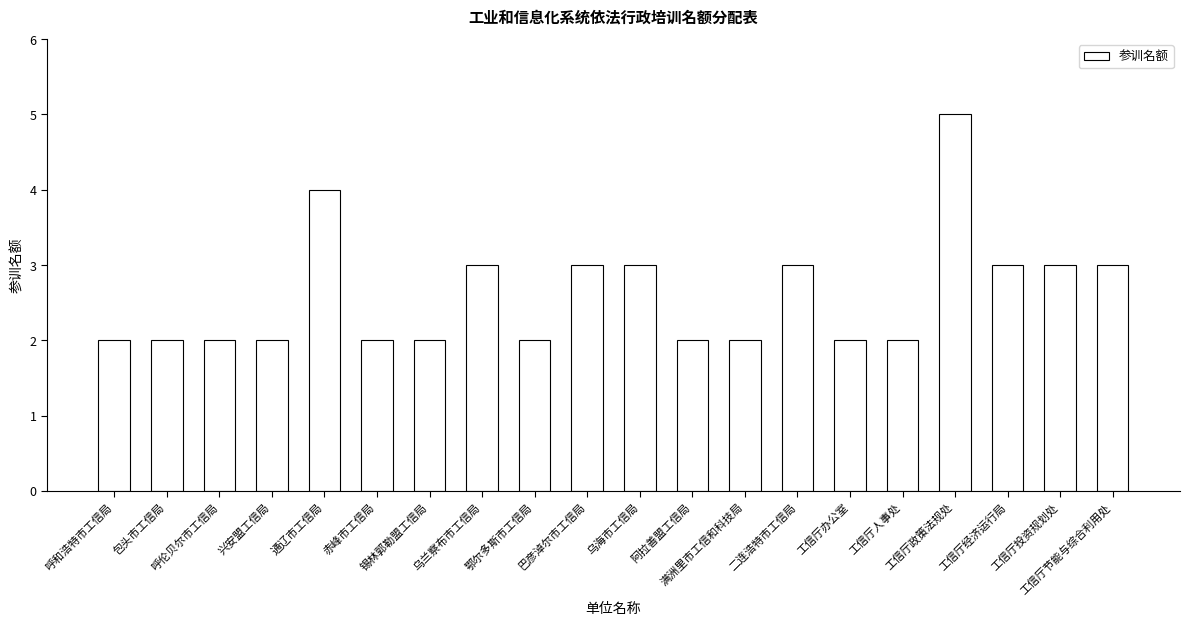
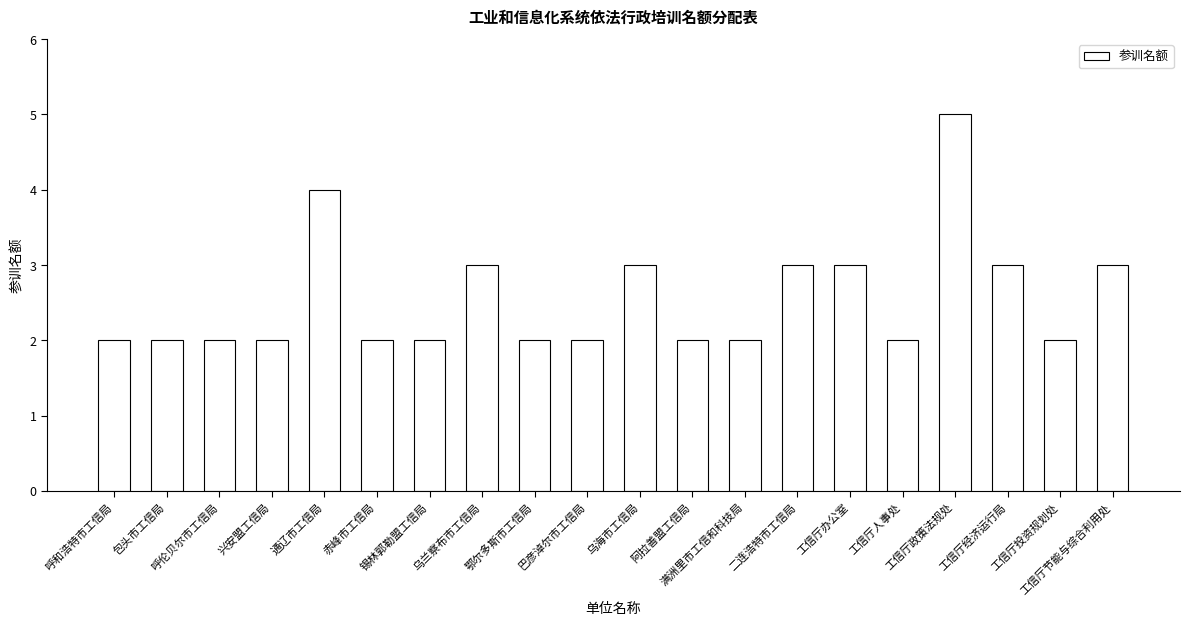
  {
    "呼和浩特市工信局": 2,
    "包头市工信局": 2,
    "呼伦贝尔市工信局": 2,
    "兴安盟工信局": 2,
    "通辽市工信局": 4,
    "赤峰市工信局": 2,
    "锡林郭勒盟工信局": 2,
    "乌兰察布市工信局": 3,
    "鄂尔多斯市工信局": 2,
-   "巴彦淖尔市工信局": 3,
+   "巴彦淖尔市工信局": 2,
    "乌海市工信局": 3,
    "阿拉善盟工信局": 2,
    "满洲里市工信和科技局": 2,
    "二连浩特市工信局": 3,
-   "工信厅办公室": 2,
+   "工信厅办公室": 3,
    "工信厅人事处": 2,
    "工信厅政策法规处": 5,
    "工信厅经济运行局": 3,
-   "工信厅投资规划处": 3,
+   "工信厅投资规划处": 2,
    "工信厅节能与综合利用处": 3
  }
